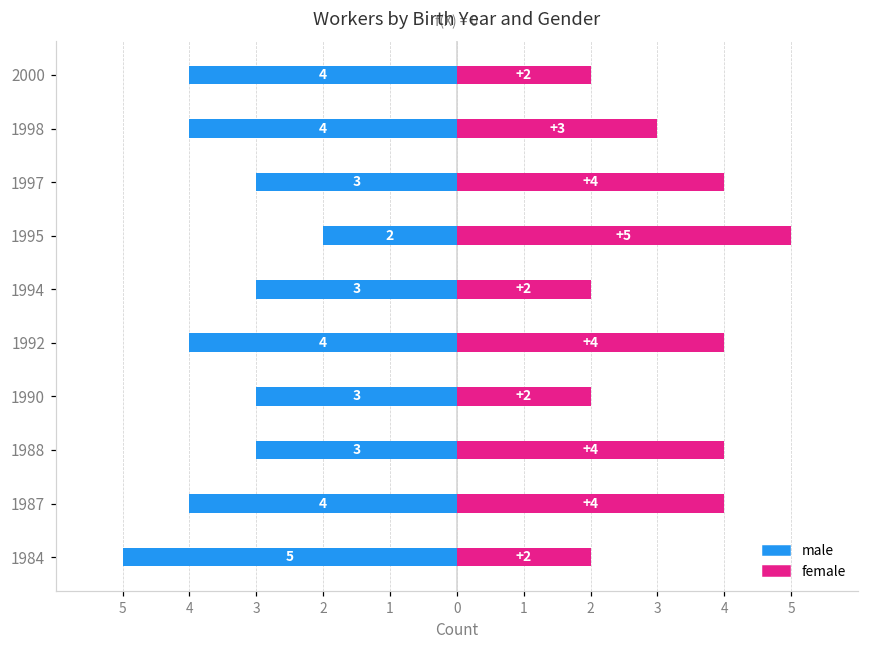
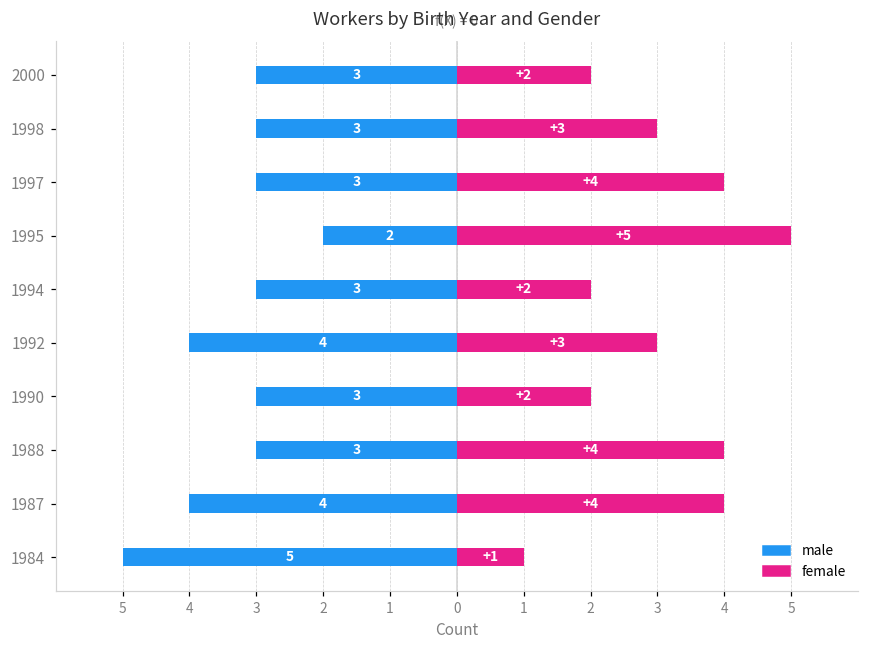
  {
    "male": {
-     "2000": "4",
-     "1998": "4"
+     "2000": "3",
+     "1998": "3"
    },
    "female": {
      "2000": "+2",
      "1998": "+3",
      "1997": "+4",
      "1995": "+5",
      "1994": "+2",
-     "1992": "+4",
+     "1992": "+3",
      "1990": "+2",
      "1988": "+4",
      "1987": "+4",
-     "1984": "+2"
+     "1984": "+1"
    }
  }
